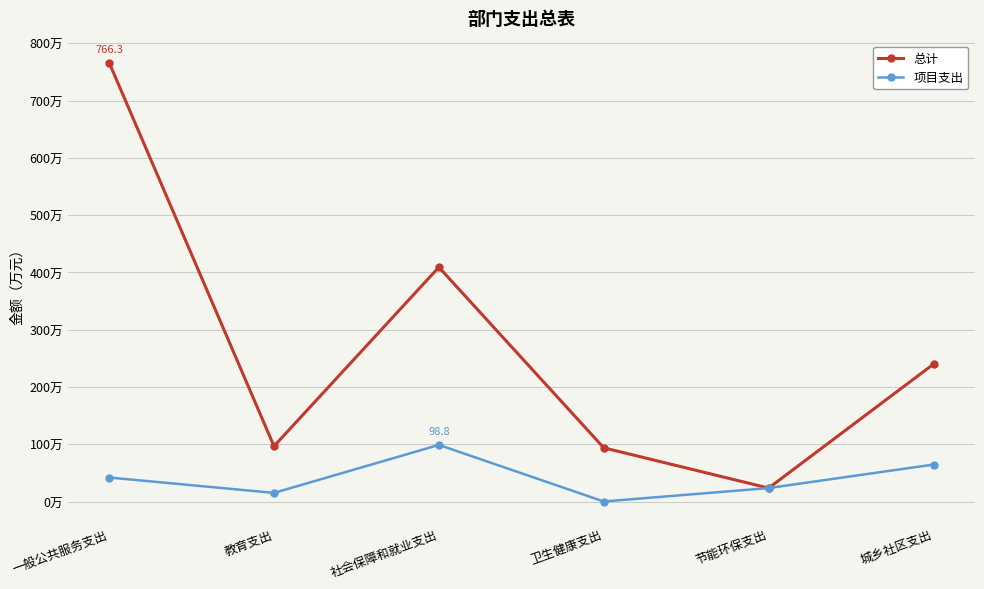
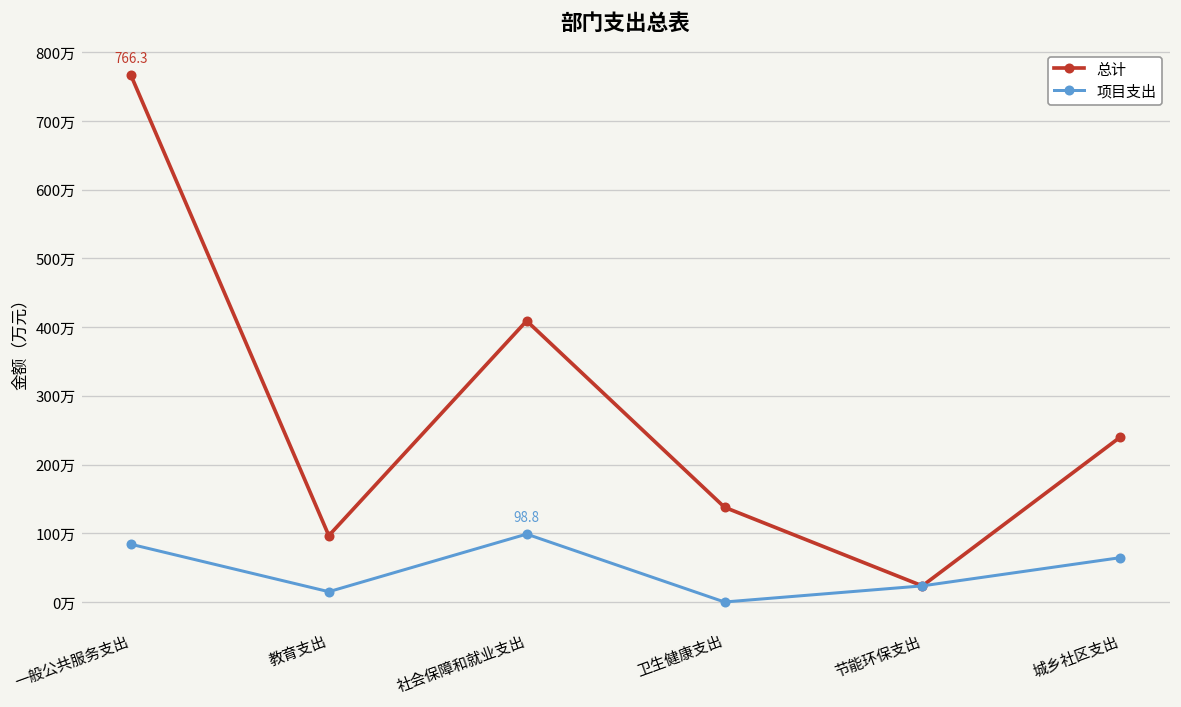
  {
    "总计": {
      "教育支出": "100万",
      "社会保障和就业支出": "410万",
-     "卫生健康支出": "90万",
+     "卫生健康支出": "140万",
      "城乡社区支出": "240万"
    },
    "项目支出": {
-     "一般公共服务支出": "40万",
+     "一般公共服务支出": "80万",
      "教育支出": "20万",
      "卫生健康支出": "0万",
      "城乡社区支出": "60万"
    }
  }
